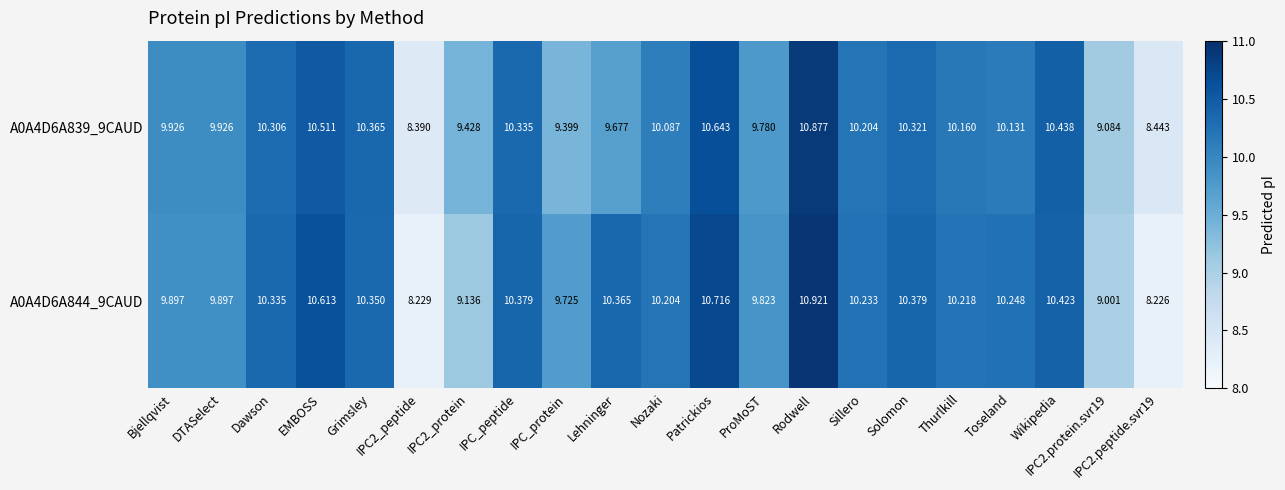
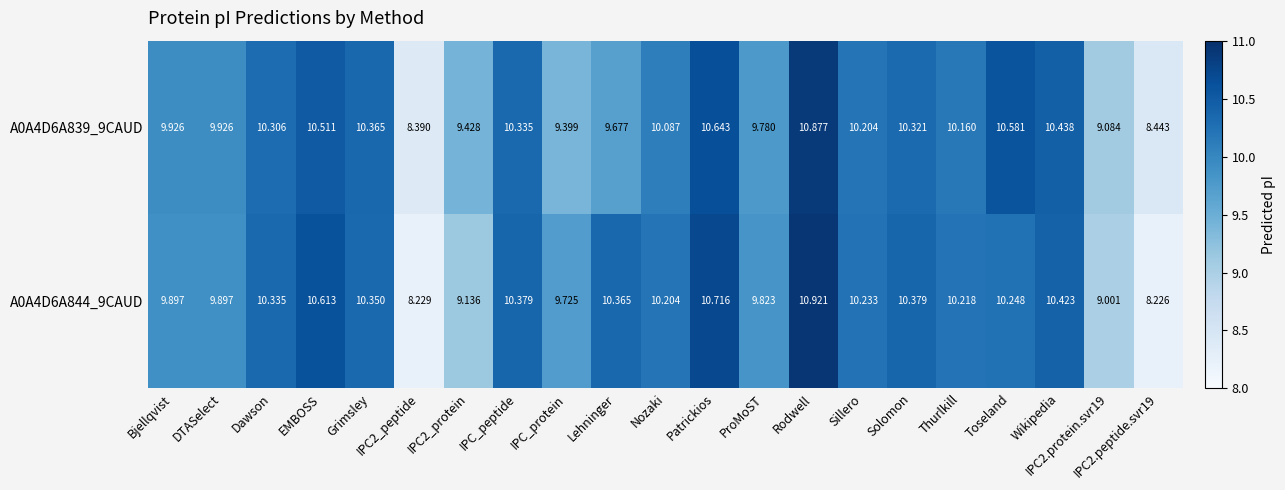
  {
    "A0A4D6A839_9CAUD": {
      "Bjellqvist": 9.926,
      "DTASelect": 9.926,
      "Dawson": 10.306,
      "EMBOSS": 10.511,
      "Grimsley": 10.365,
      "IPC2_peptide": 8.390,
      "IPC2_protein": 9.428,
      "IPC_peptide": 10.335,
      "IPC_protein": 9.399,
      "Lehninger": 9.677,
      "Nozaki": 10.087,
      "Patrickios": 10.643,
      "ProMoST": 9.780,
      "Rodwell": 10.877,
      "Sillero": 10.204,
      "Solomon": 10.321,
      "Thurlkill": 10.160,
-     "Toseland": 10.131,
+     "Toseland": 10.581,
      "Wikipedia": 10.438,
      "IPC2.protein.svr19": 9.084,
      "IPC2.peptide.svr19": 8.443
    },
    "A0A4D6A844_9CAUD": {
      "Bjellqvist": 9.897,
      "DTASelect": 9.897,
      "Dawson": 10.335,
      "EMBOSS": 10.613,
      "Grimsley": 10.350,
      "IPC2_peptide": 8.229,
      "IPC2_protein": 9.136,
      "IPC_peptide": 10.379,
      "IPC_protein": 9.725,
      "Lehninger": 10.365,
      "Nozaki": 10.204,
      "Patrickios": 10.716,
      "ProMoST": 9.823,
      "Rodwell": 10.921,
      "Sillero": 10.233,
      "Solomon": 10.379,
      "Thurlkill": 10.218,
      "Toseland": 10.248,
      "Wikipedia": 10.423,
      "IPC2.protein.svr19": 9.001,
      "IPC2.peptide.svr19": 8.226
    }
  }
